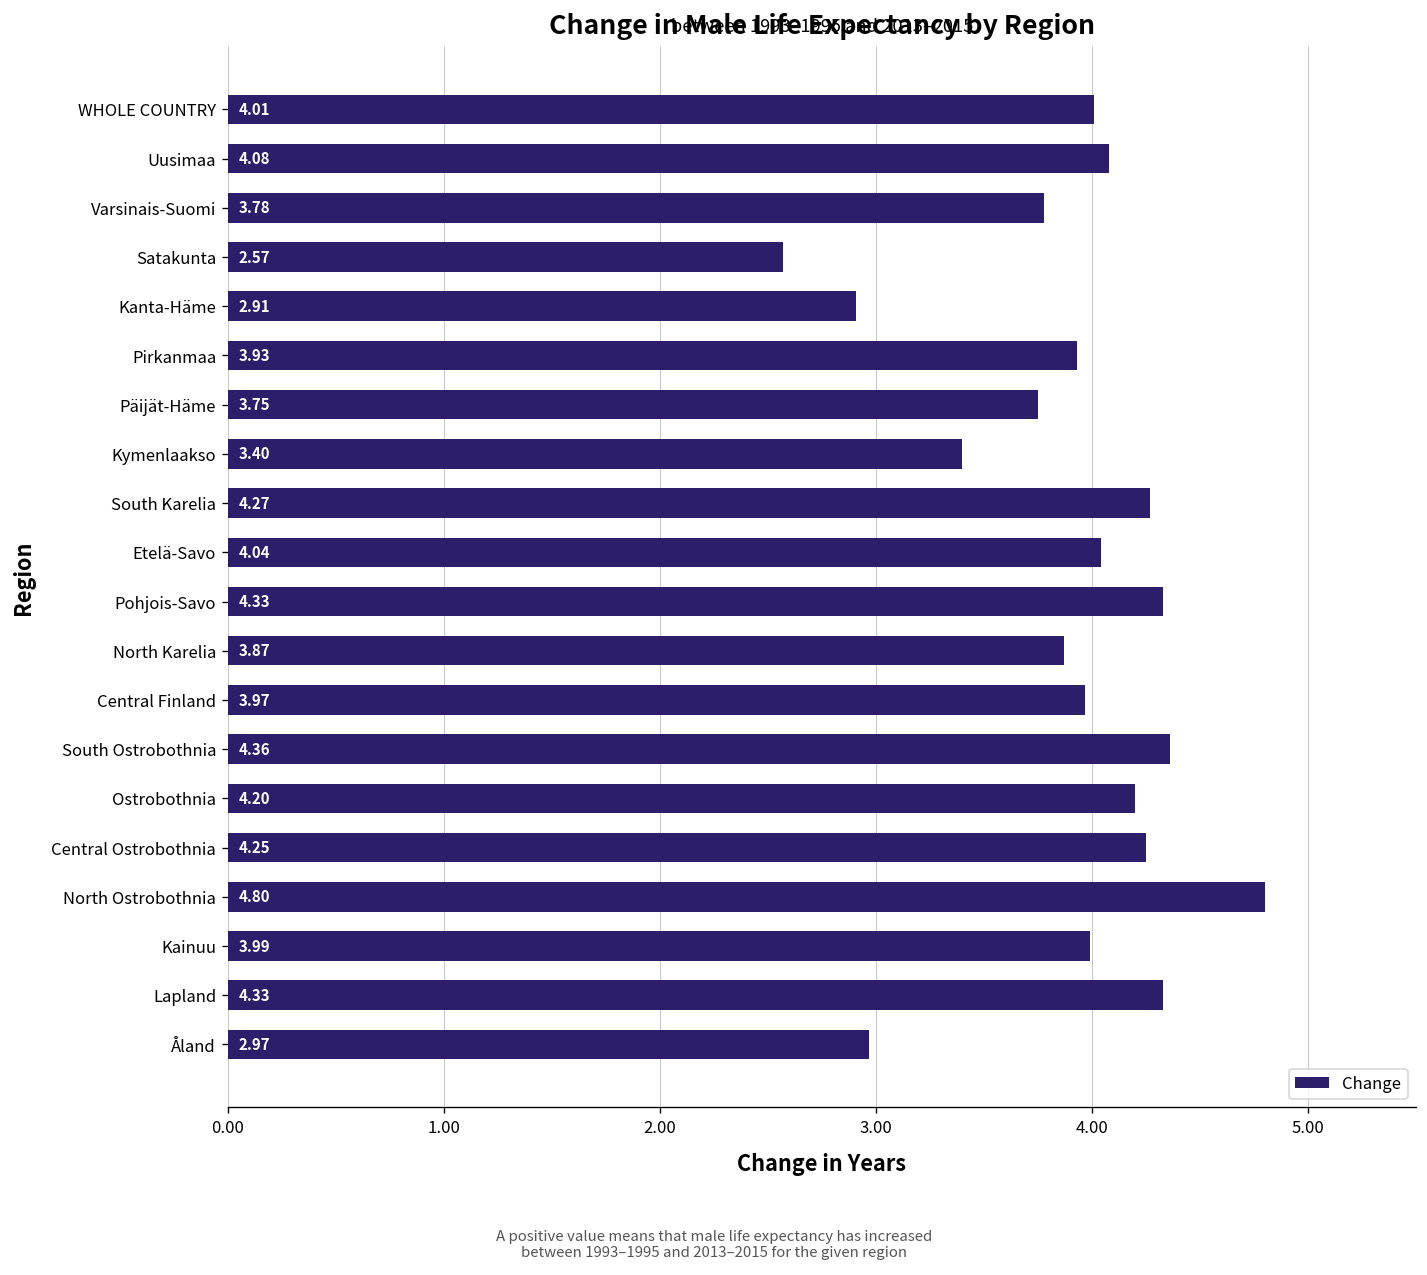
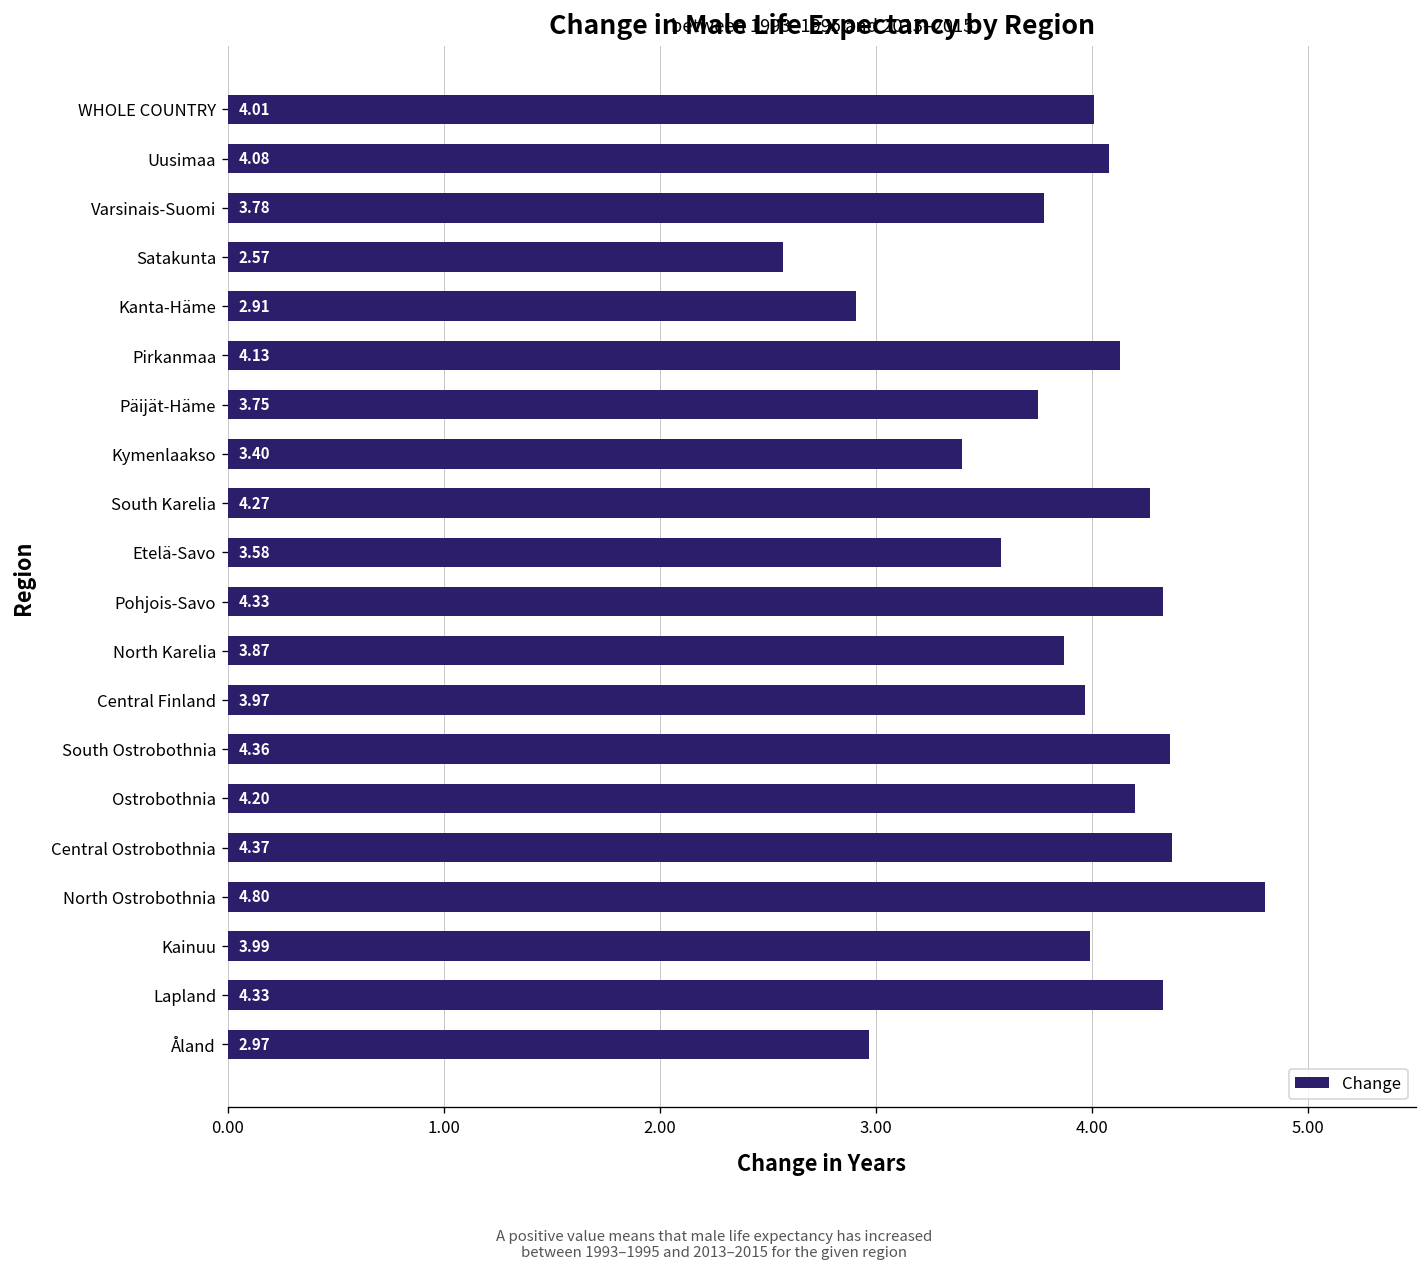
  {
    "WHOLE COUNTRY": 4.01,
    "Uusimaa": 4.08,
    "Varsinais-Suomi": 3.78,
    "Satakunta": 2.57,
    "Kanta-Häme": 2.91,
-   "Pirkanmaa": 3.93,
+   "Pirkanmaa": 4.13,
    "Päijät-Häme": 3.75,
    "Kymenlaakso": 3.40,
    "South Karelia": 4.27,
-   "Etelä-Savo": 4.04,
+   "Etelä-Savo": 3.58,
    "Pohjois-Savo": 4.33,
    "North Karelia": 3.87,
    "Central Finland": 3.97,
    "South Ostrobothnia": 4.36,
    "Ostrobothnia": 4.20,
-   "Central Ostrobothnia": 4.25,
+   "Central Ostrobothnia": 4.37,
    "North Ostrobothnia": 4.80,
    "Kainuu": 3.99,
    "Lapland": 4.33,
    "Åland": 2.97
  }
